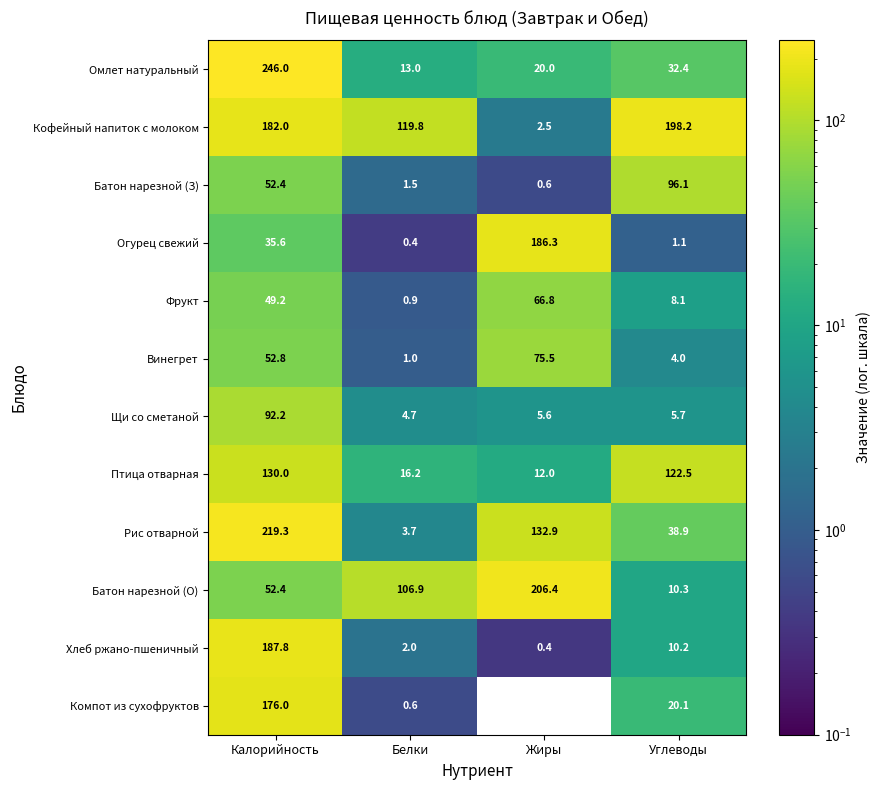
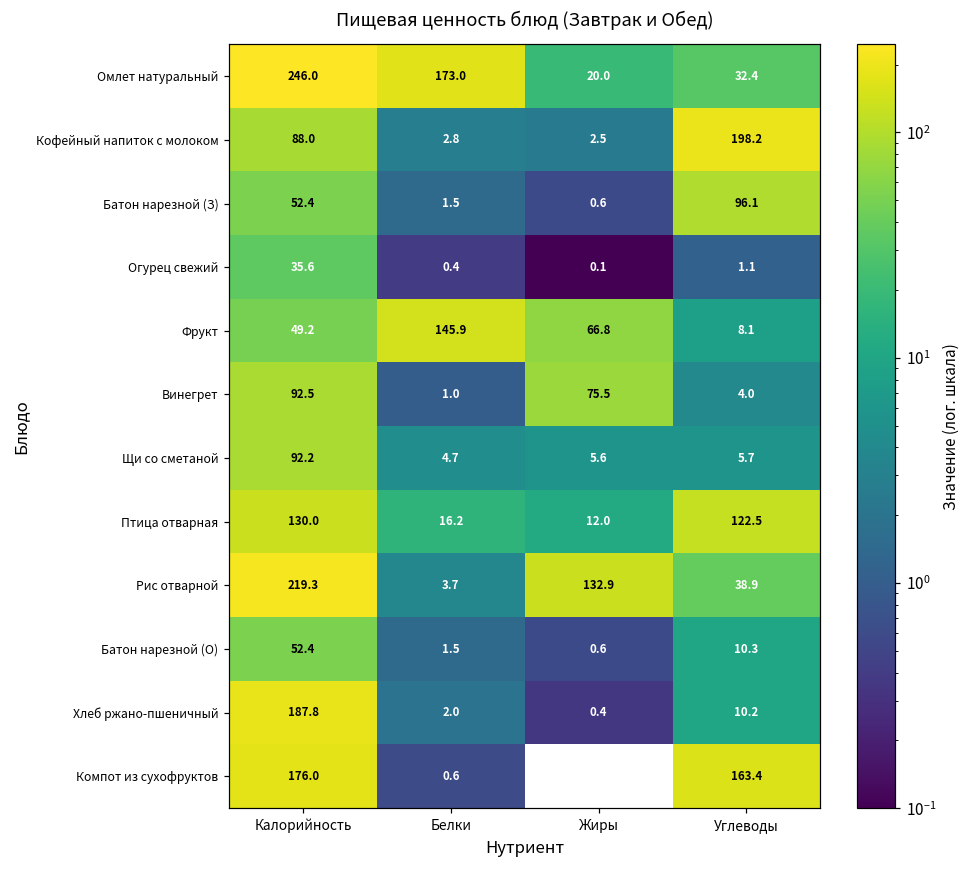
  {
    "Омлет натуральный": {
      "Калорийность": 246.0,
-     "Белки": 13.0,
+     "Белки": 173.0,
      "Жиры": 20.0,
      "Углеводы": 32.4
    },
    "Кофейный напиток с молоком": {
-     "Калорийность": 182.0,
-     "Белки": 119.8,
+     "Калорийность": 88.0,
+     "Белки": 2.8,
      "Жиры": 2.5,
      "Углеводы": 198.2
    },
    "Батон нарезной (З)": {
      "Калорийность": 52.4,
      "Белки": 1.5,
      "Жиры": 0.6,
      "Углеводы": 96.1
    },
    "Огурец свежий": {
      "Калорийность": 35.6,
      "Белки": 0.4,
-     "Жиры": 186.3,
+     "Жиры": 0.1,
      "Углеводы": 1.1
    },
    "Фрукт": {
      "Калорийность": 49.2,
-     "Белки": 0.9,
+     "Белки": 145.9,
      "Жиры": 66.8,
      "Углеводы": 8.1
    },
    "Винегрет": {
-     "Калорийность": 52.8,
+     "Калорийность": 92.5,
      "Белки": 1.0,
      "Жиры": 75.5,
      "Углеводы": 4.0
    },
    "Щи со сметаной": {
      "Калорийность": 92.2,
      "Белки": 4.7,
      "Жиры": 5.6,
      "Углеводы": 5.7
    },
    "Птица отварная": {
      "Калорийность": 130.0,
      "Белки": 16.2,
      "Жиры": 12.0,
      "Углеводы": 122.5
    },
    "Рис отварной": {
      "Калорийность": 219.3,
      "Белки": 3.7,
      "Жиры": 132.9,
      "Углеводы": 38.9
    },
    "Батон нарезной (О)": {
      "Калорийность": 52.4,
-     "Белки": 106.9,
-     "Жиры": 206.4,
+     "Белки": 1.5,
+     "Жиры": 0.6,
      "Углеводы": 10.3
    },
    "Хлеб ржано-пшеничный": {
      "Калорийность": 187.8,
      "Белки": 2.0,
      "Жиры": 0.4,
      "Углеводы": 10.2
    },
    "Компот из сухофруктов": {
      "Калорийность": 176.0,
      "Белки": 0.6,
-     "Углеводы": 20.1
+     "Углеводы": 163.4
    }
  }
